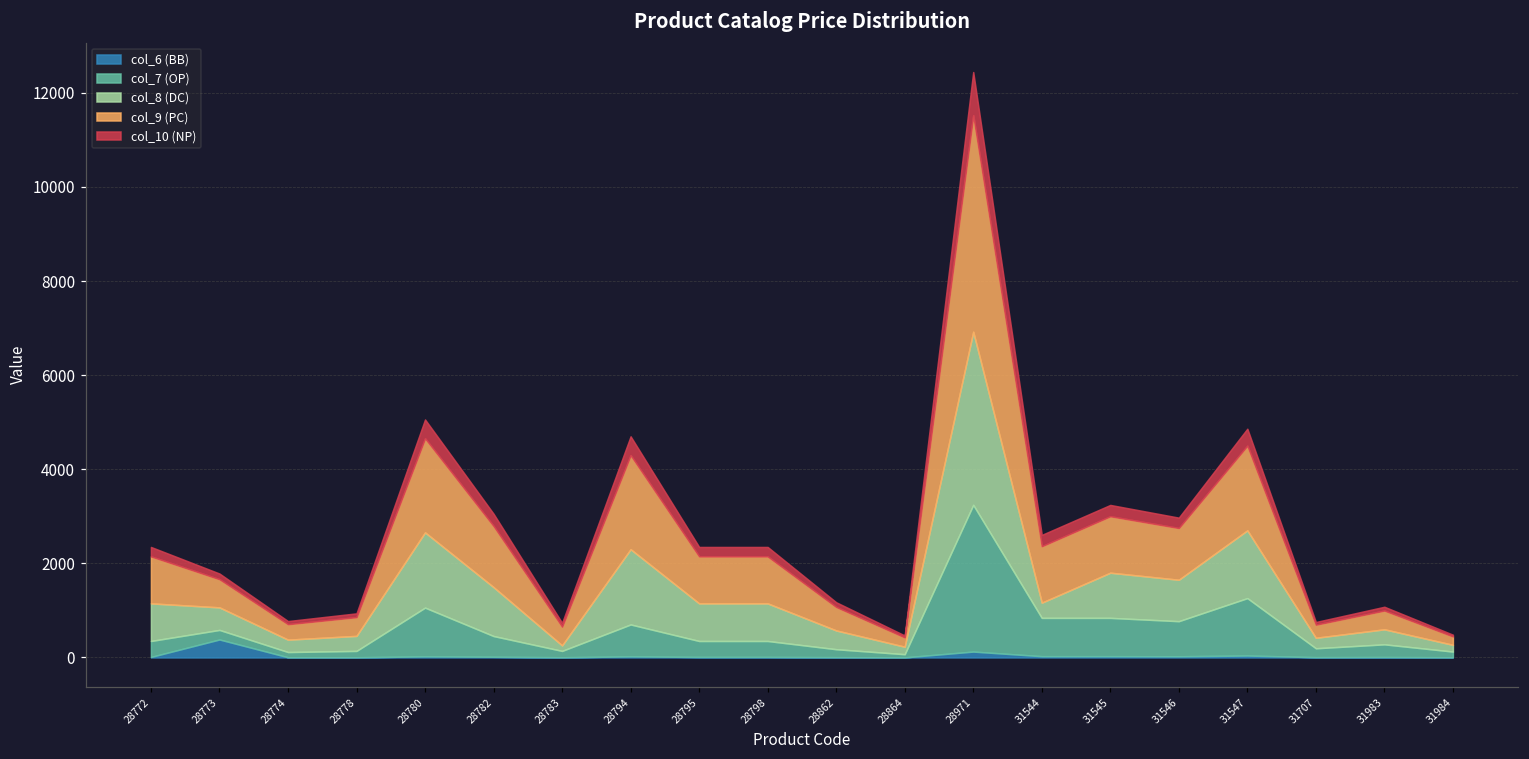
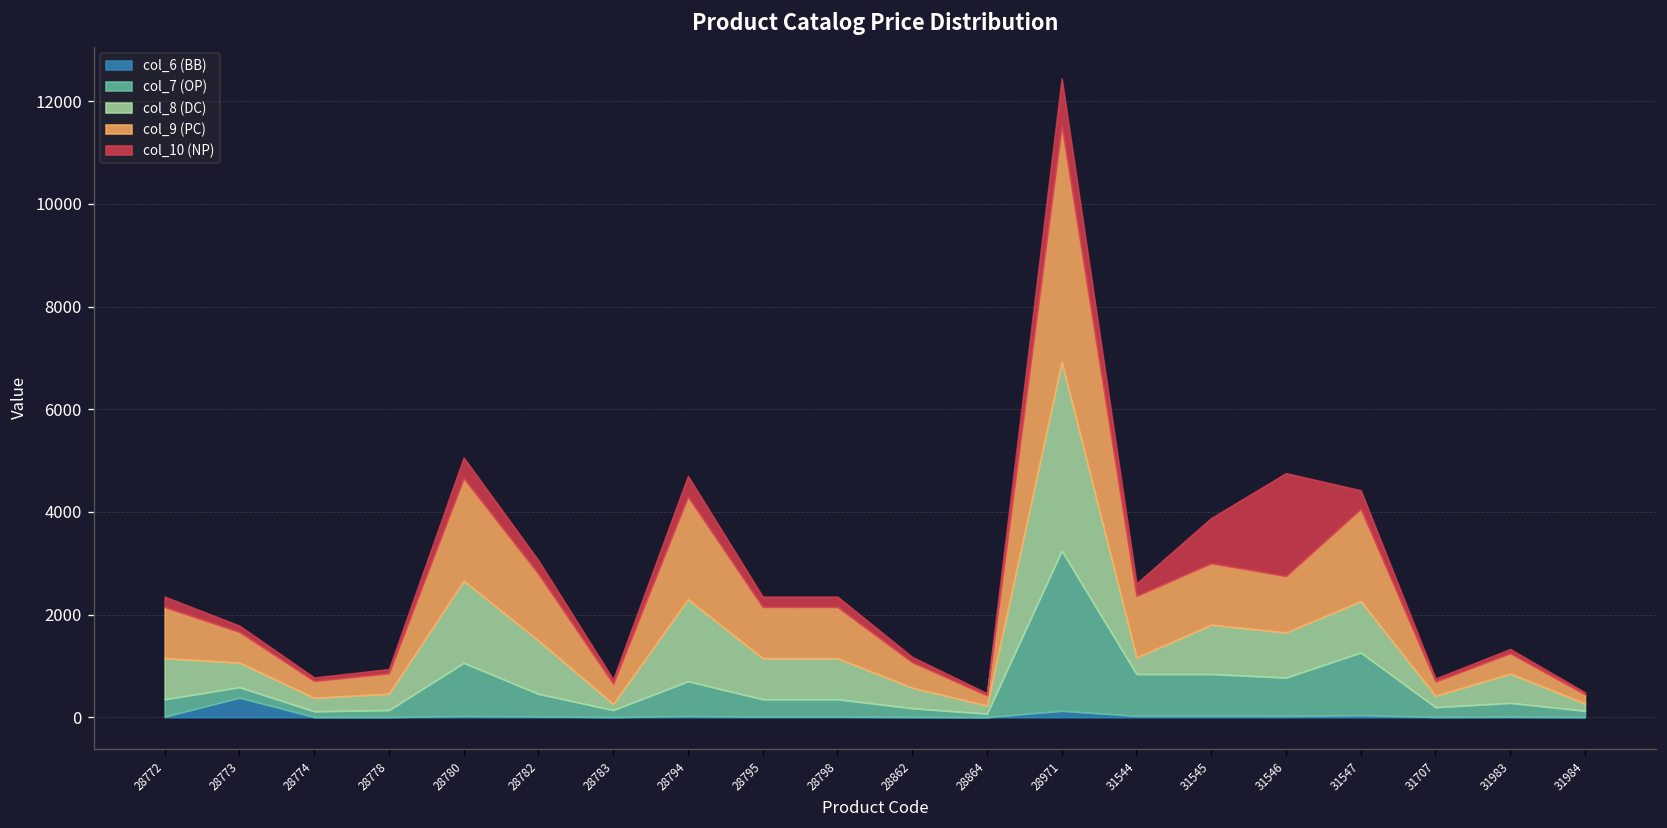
  {
    "col_6 (BB)": {
      "28773": 400,
      "28971": 100
    },
    "col_7 (OP)": {
      "28772": 300,
      "28773": 200,
      "28774": 100,
      "28778": 100,
      "28780": 1000,
      "28782": 400,
      "28783": 100,
      "28794": 700,
      "28795": 300,
      "28798": 300,
      "28862": 200,
      "28864": 100,
      "28971": 3100,
      "31544": 800,
      "31545": 800,
      "31546": 700,
      "31547": 1200,
      "31707": 200,
      "31983": 300,
      "31984": 100
    },
    "col_8 (DC)": {
      "28772": 800,
      "28773": 500,
      "28774": 300,
      "28778": 300,
      "28780": 1600,
      "28782": 1000,
      "28783": 100,
      "28794": 1600,
      "28795": 800,
      "28798": 800,
      "28862": 400,
      "28864": 200,
      "28971": 3700,
      "31544": 300,
      "31545": 1000,
      "31546": 900,
-     "31547": 1400,
+     "31547": 1000,
      "31707": 200,
-     "31983": 300,
+     "31983": 600,
      "31984": 100
    },
    "col_9 (PC)": {
      "28772": 1000,
      "28773": 600,
      "28774": 300,
      "28778": 400,
      "28780": 2000,
      "28782": 1300,
      "28783": 400,
      "28794": 2000,
      "28795": 1000,
      "28798": 1000,
      "28862": 500,
      "28971": 4600,
      "31544": 1200,
      "31545": 1200,
      "31546": 1100,
      "31547": 1800,
      "31983": 400
    },
    "col_10 (NP)": {
      "28772": 200,
      "28773": 100,
      "28774": 100,
      "28778": 100,
      "28780": 400,
      "28782": 300,
      "28783": 100,
      "28794": 400,
      "28795": 200,
      "28798": 200,
      "28862": 100,
      "28971": 900,
      "31544": 200,
-     "31545": 200,
-     "31546": 200,
+     "31545": 900,
+     "31546": 2000,
      "31547": 400,
      "31983": 100
    }
  }
